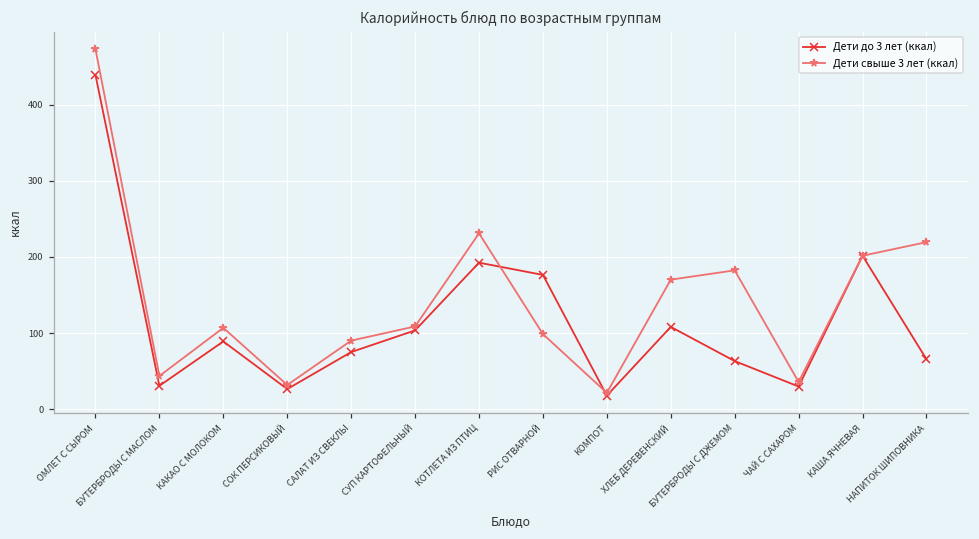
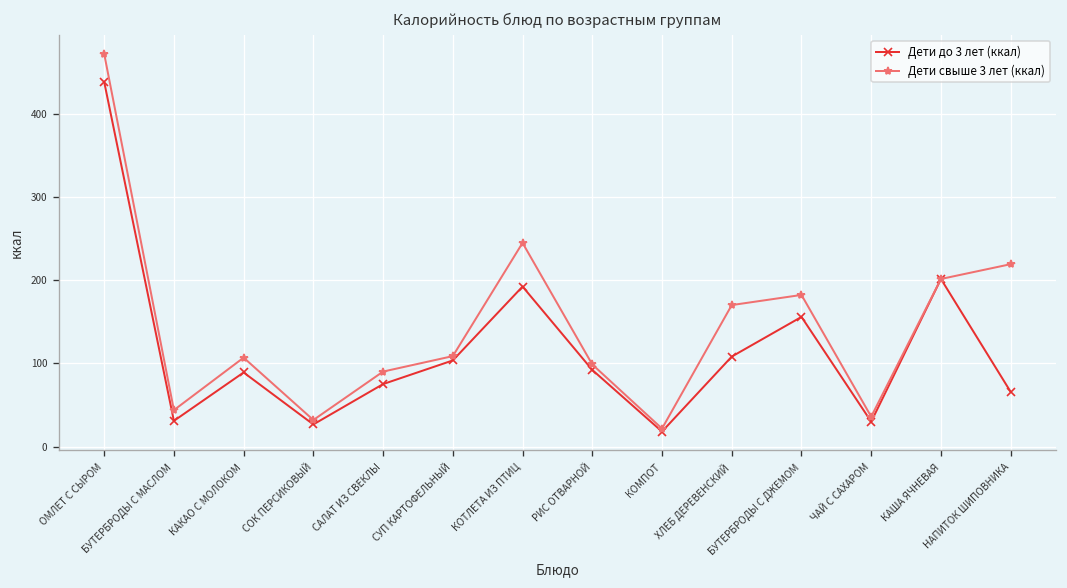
  {
    "Дети до 3 лет (ккал)": {
      "ОМЛЕТ С СЫРОМ": 440,
      "БУТЕРБРОДЫ С МАСЛОМ": 30,
      "КАКАО С МОЛОКОМ": 90,
      "СОК ПЕРСИКОВЫЙ": 30,
      "САЛАТ ИЗ СВЕКЛЫ": 80,
      "СУП КАРТОФЕЛЬНЫЙ": 100,
      "КОТЛЕТА ИЗ ПТИЦ": 190,
-     "РИС ОТВАРНОЙ": 180,
+     "РИС ОТВАРНОЙ": 90,
      "ХЛЕБ ДЕРЕВЕНСКИЙ": 110,
-     "БУТЕРБРОДЫ С ДЖЕМОМ": 60,
+     "БУТЕРБРОДЫ С ДЖЕМОМ": 160,
      "ЧАЙ С САХАРОМ": 30,
      "НАПИТОК ШИПОВНИКА": 70
    },
    "Дети свыше 3 лет (ккал)": {
      "ОМЛЕТ С СЫРОМ": 470,
      "БУТЕРБРОДЫ С МАСЛОМ": 40,
      "КАКАО С МОЛОКОМ": 110,
      "СОК ПЕРСИКОВЫЙ": 30,
      "САЛАТ ИЗ СВЕКЛЫ": 90,
      "СУП КАРТОФЕЛЬНЫЙ": 110,
-     "КОТЛЕТА ИЗ ПТИЦ": 230,
+     "КОТЛЕТА ИЗ ПТИЦ": 250,
      "РИС ОТВАРНОЙ": 100,
      "ХЛЕБ ДЕРЕВЕНСКИЙ": 170,
      "БУТЕРБРОДЫ С ДЖЕМОМ": 180,
      "ЧАЙ С САХАРОМ": 40,
      "НАПИТОК ШИПОВНИКА": 220
    }
  }
